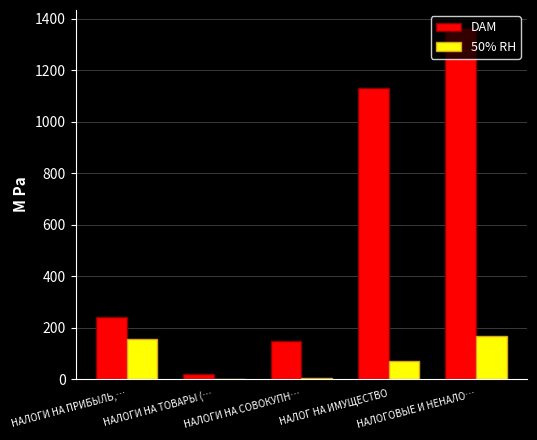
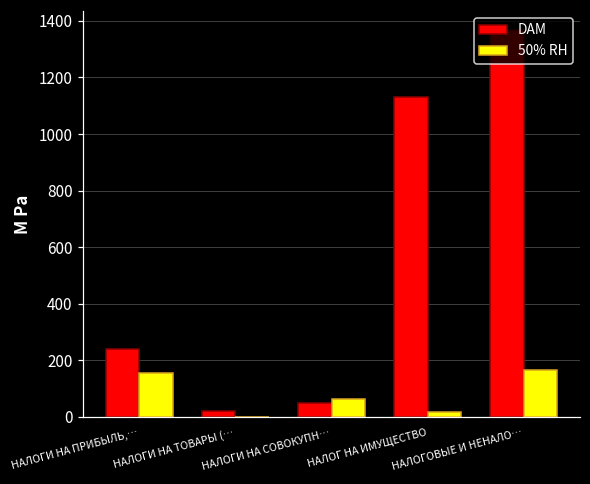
  {
    "DAM": {
      "НАЛОГИ НА ПРИБЫЛЬ,…": 240,
      "НАЛОГИ НА ТОВАРЫ (…": 20,
-     "НАЛОГИ НА СОВОКУПН…": 150,
+     "НАЛОГИ НА СОВОКУПН…": 50,
      "НАЛОГ НА ИМУЩЕСТВО": 1130
    },
    "50% RH": {
      "НАЛОГИ НА ПРИБЫЛЬ,…": 150,
-     "НАЛОГИ НА СОВОКУПН…": 10,
-     "НАЛОГ НА ИМУЩЕСТВО": 70,
+     "НАЛОГИ НА СОВОКУПН…": 60,
+     "НАЛОГ НА ИМУЩЕСТВО": 20,
      "НАЛОГОВЫЕ И НЕНАЛО…": 170
    }
  }
